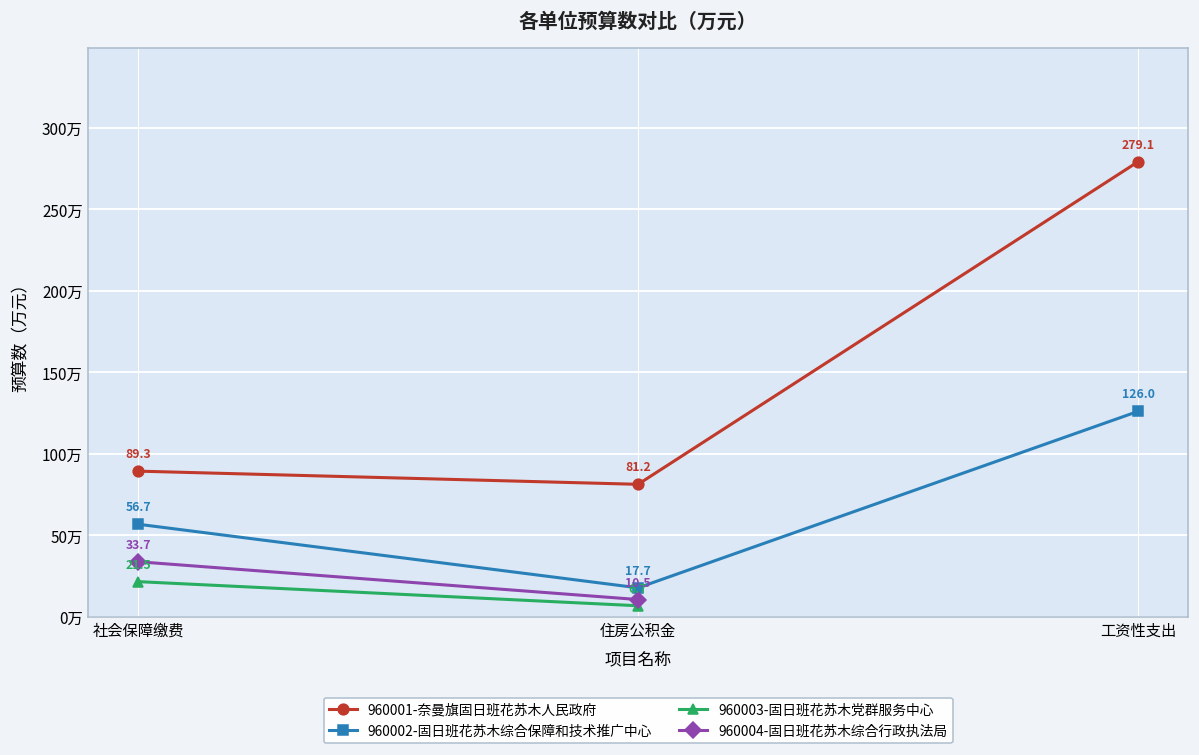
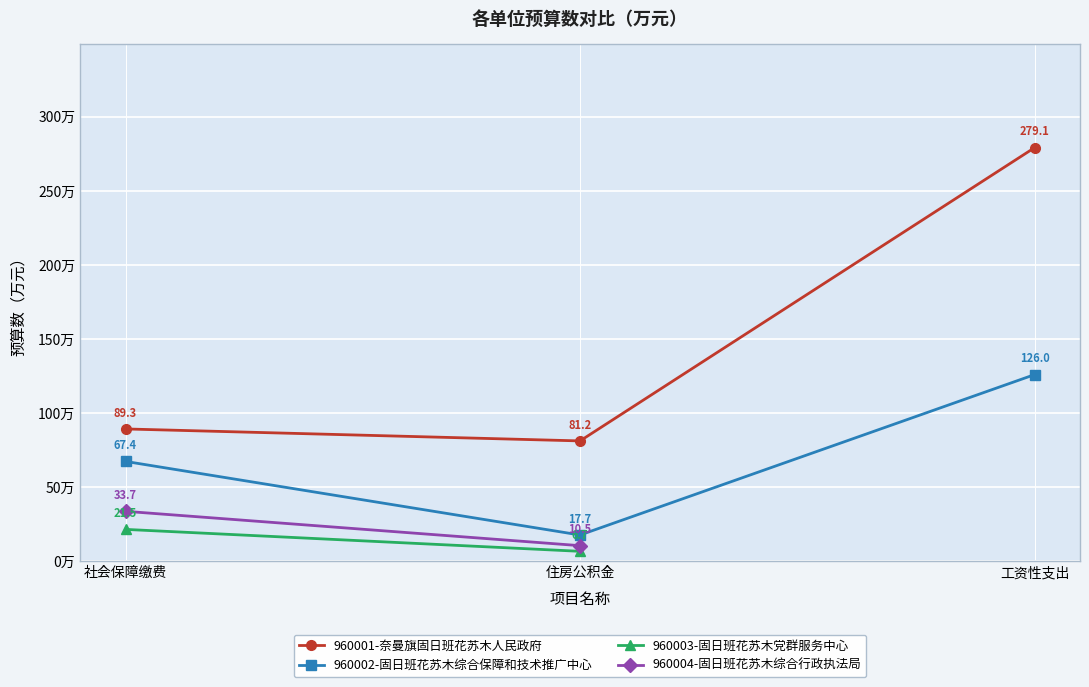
  {
    "960001-奈曼旗固日班花苏木人民政府": {
      "社会保障缴费": 89.3,
      "住房公积金": 81.2,
      "工资性支出": 279.1
    },
    "960002-固日班花苏木综合保障和技术推广中心": {
-     "社会保障缴费": 56.7,
+     "社会保障缴费": 67.4,
      "工资性支出": 126.0
    },
    "960004-固日班花苏木综合行政执法局": {
      "社会保障缴费": 33.7
    }
  }
